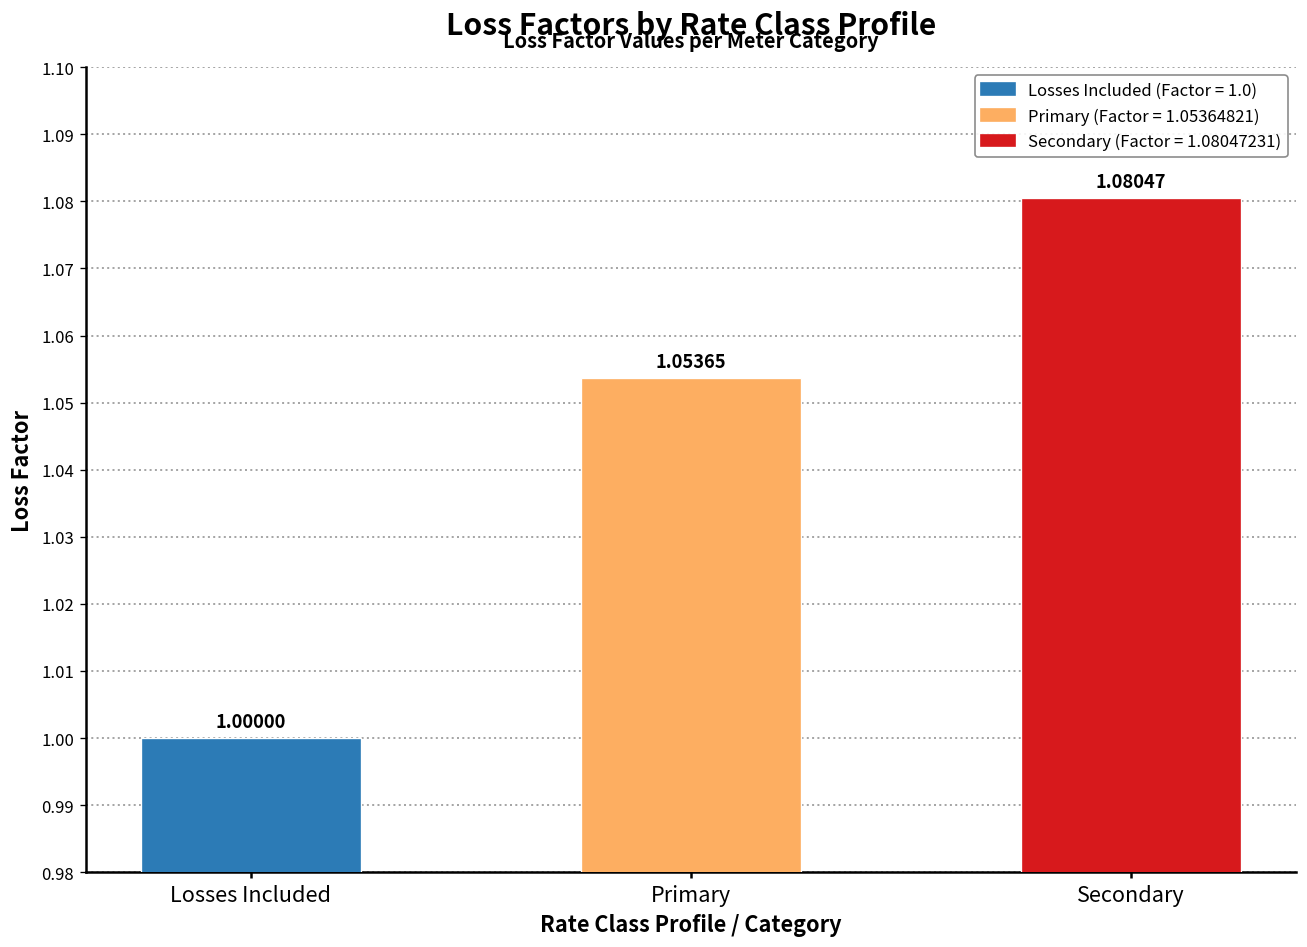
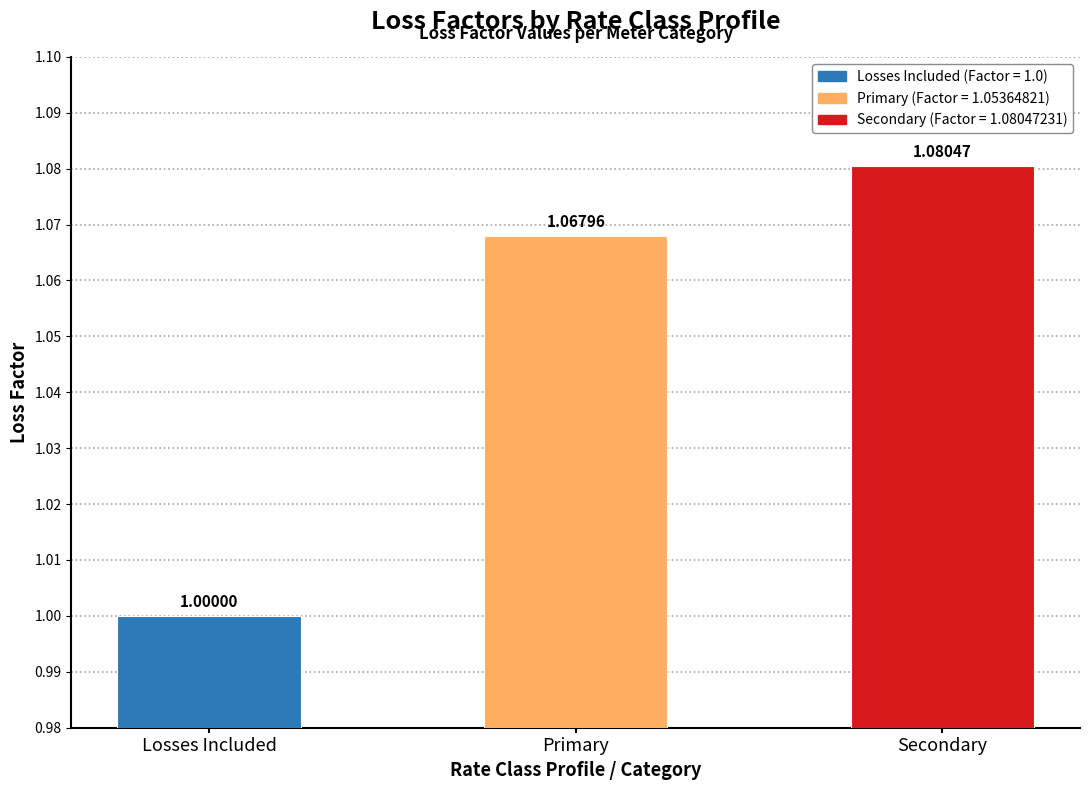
  {
    "Losses Included": 1.00000,
-   "Primary": 1.05365,
+   "Primary": 1.06796,
    "Secondary": 1.08047
  }
